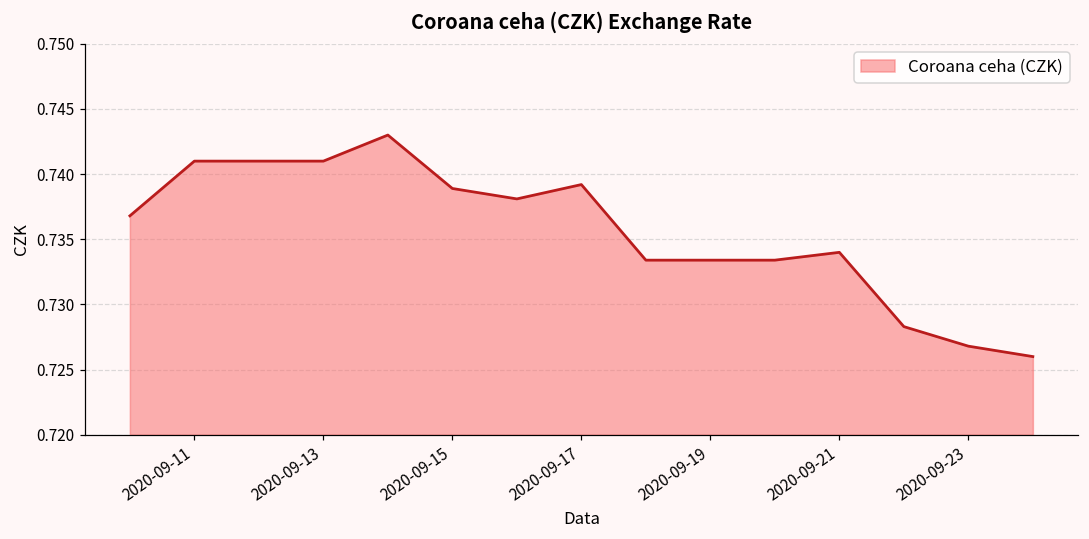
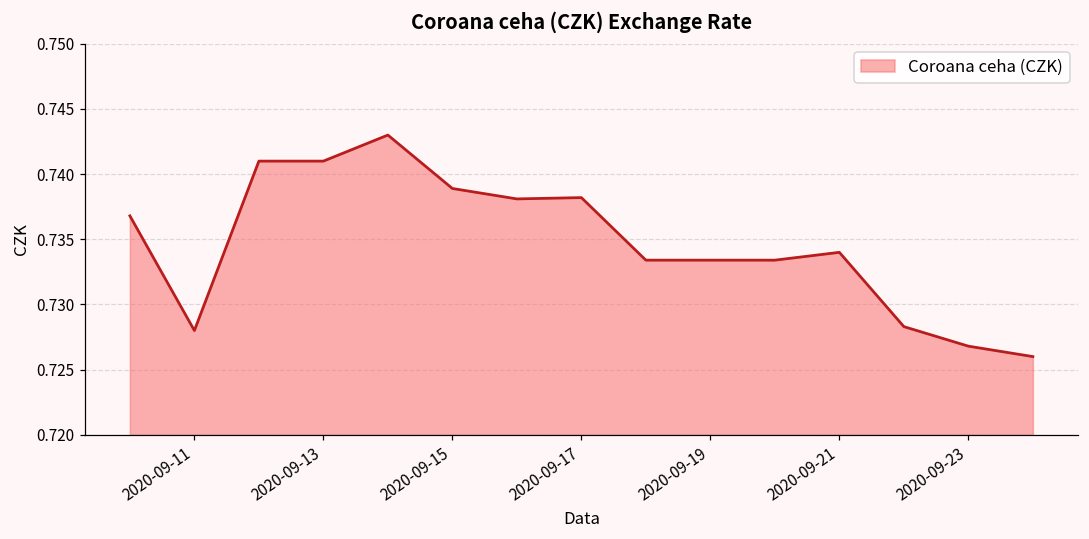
  {
-   "2020-09-11": 0.741,
+   "2020-09-11": 0.728,
    "2020-09-13": 0.7410,
    "2020-09-15": 0.7389,
-   "2020-09-17": 0.7392,
+   "2020-09-17": 0.7382,
    "2020-09-19": 0.7334,
    "2020-09-21": 0.7340,
    "2020-09-23": 0.7268
  }
